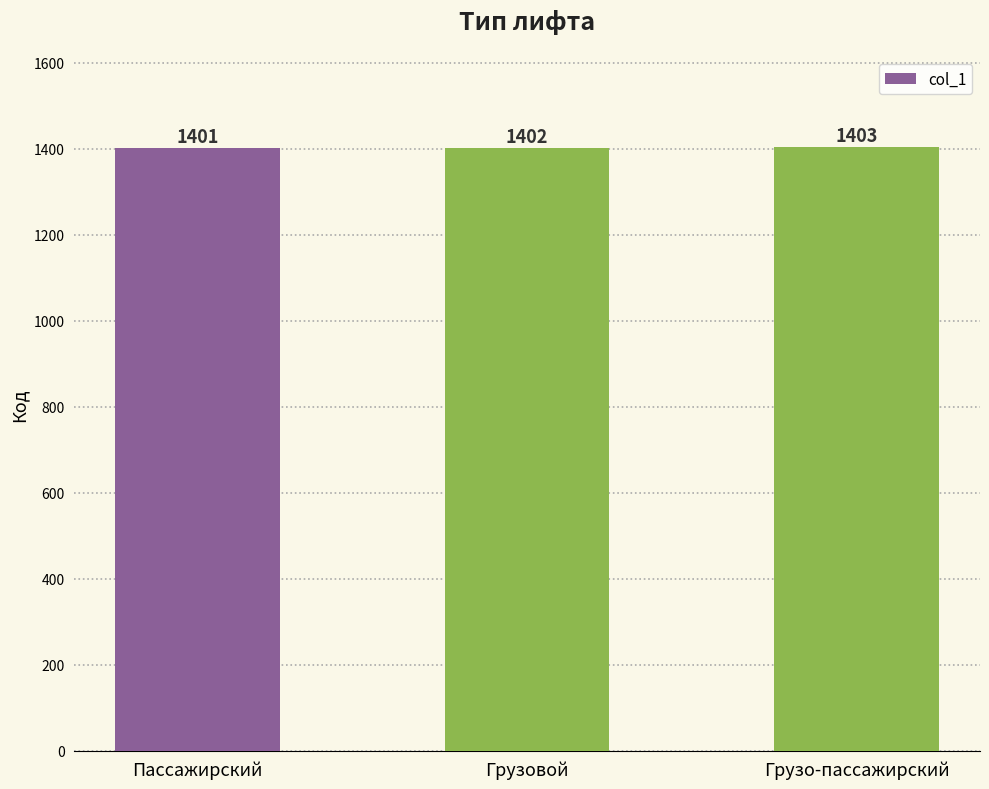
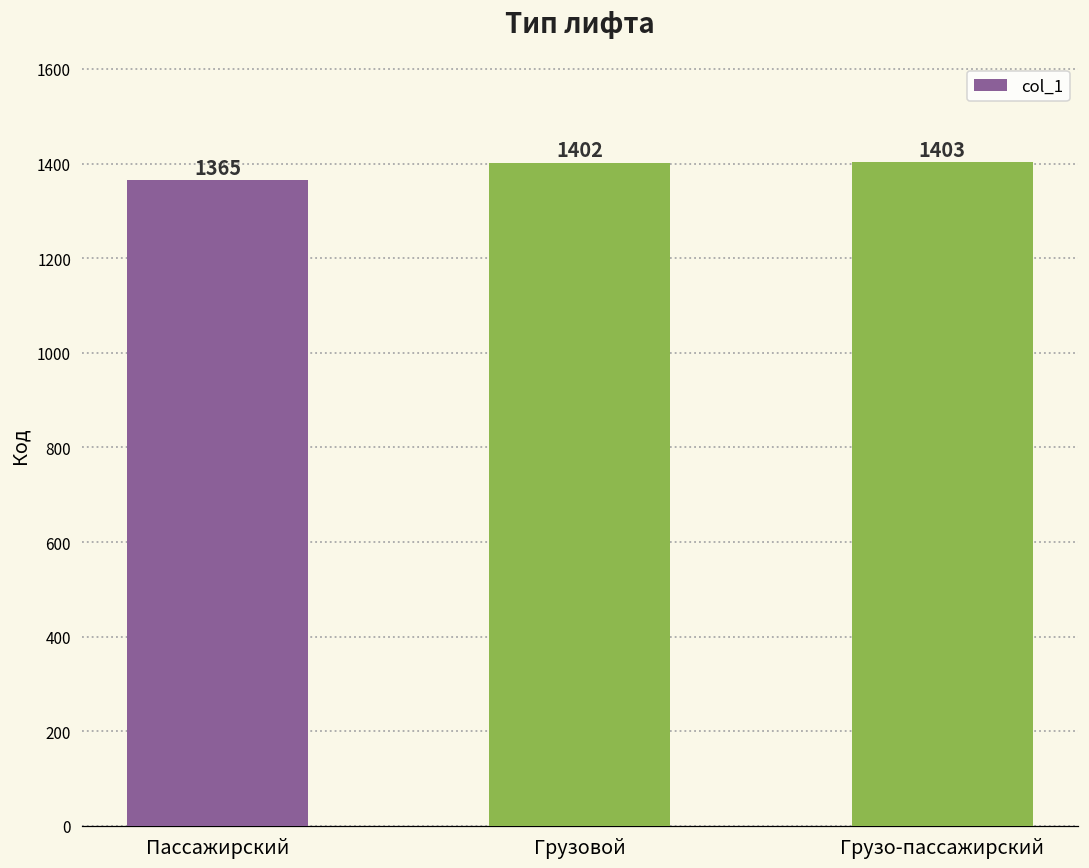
  {
-   "Пассажирский": 1401,
+   "Пассажирский": 1365,
    "Грузовой": 1402,
    "Грузо-пассажирский": 1403
  }
